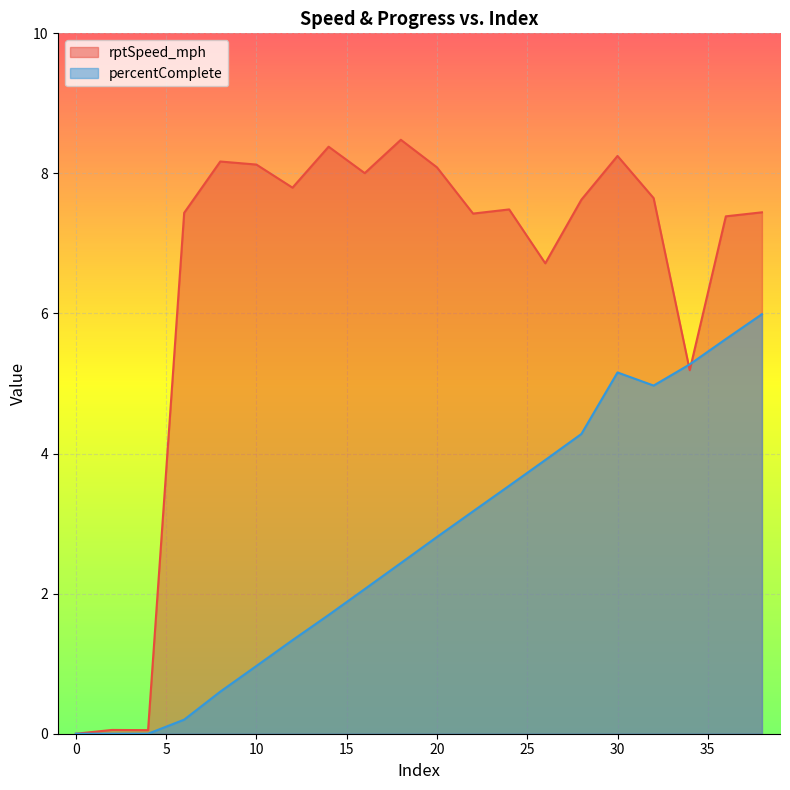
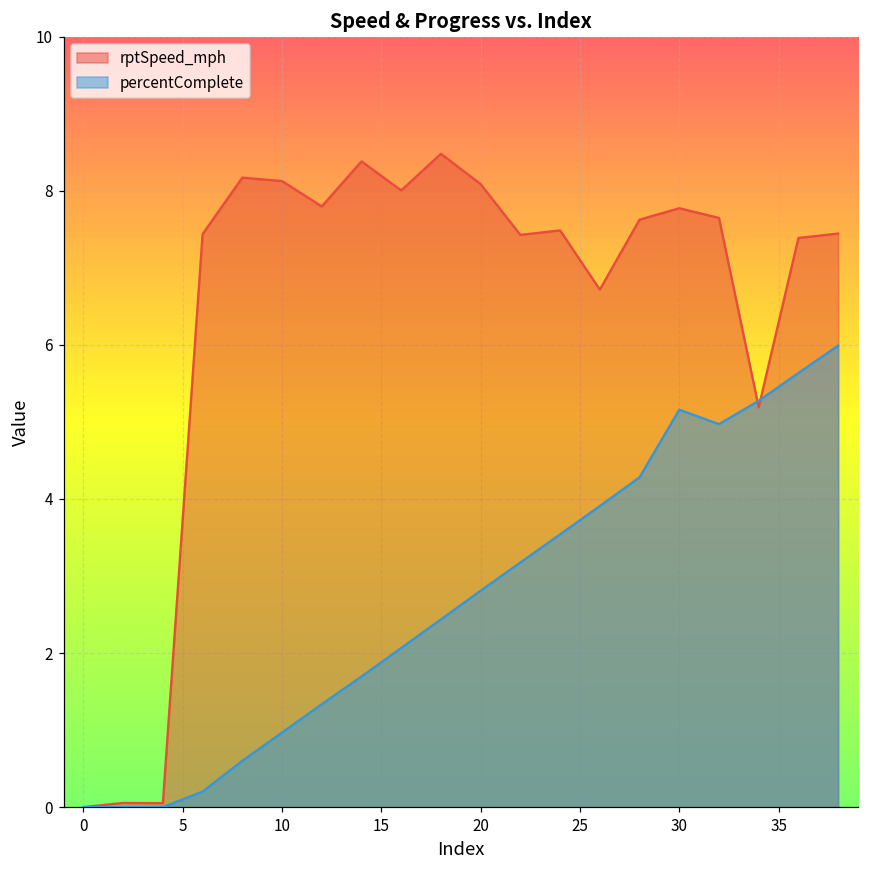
  {
    "rptSpeed_mph": {
      "10": 8.1,
      "20": 8.1,
-     "30": 8.2
+     "30": 7.8
    },
    "percentComplete": {
      "10": 1.0,
      "20": 2.8,
      "30": 5.2
    }
  }
